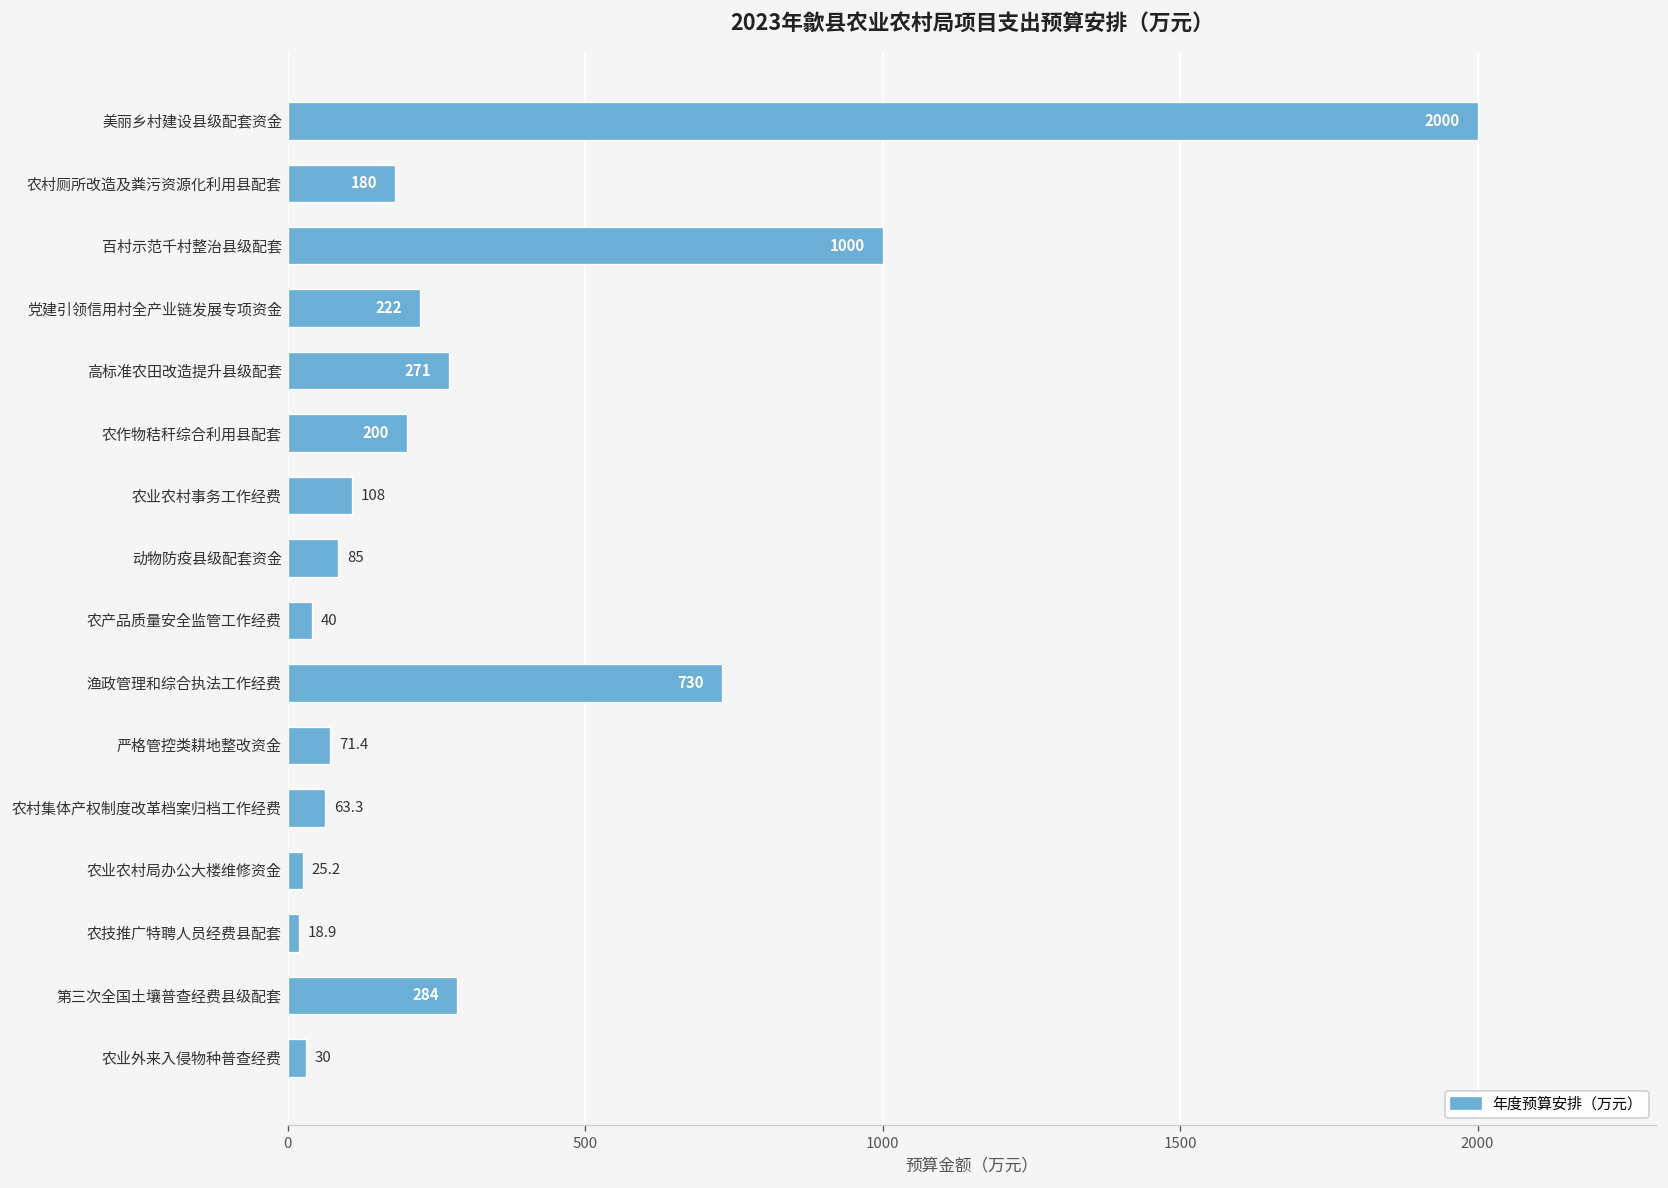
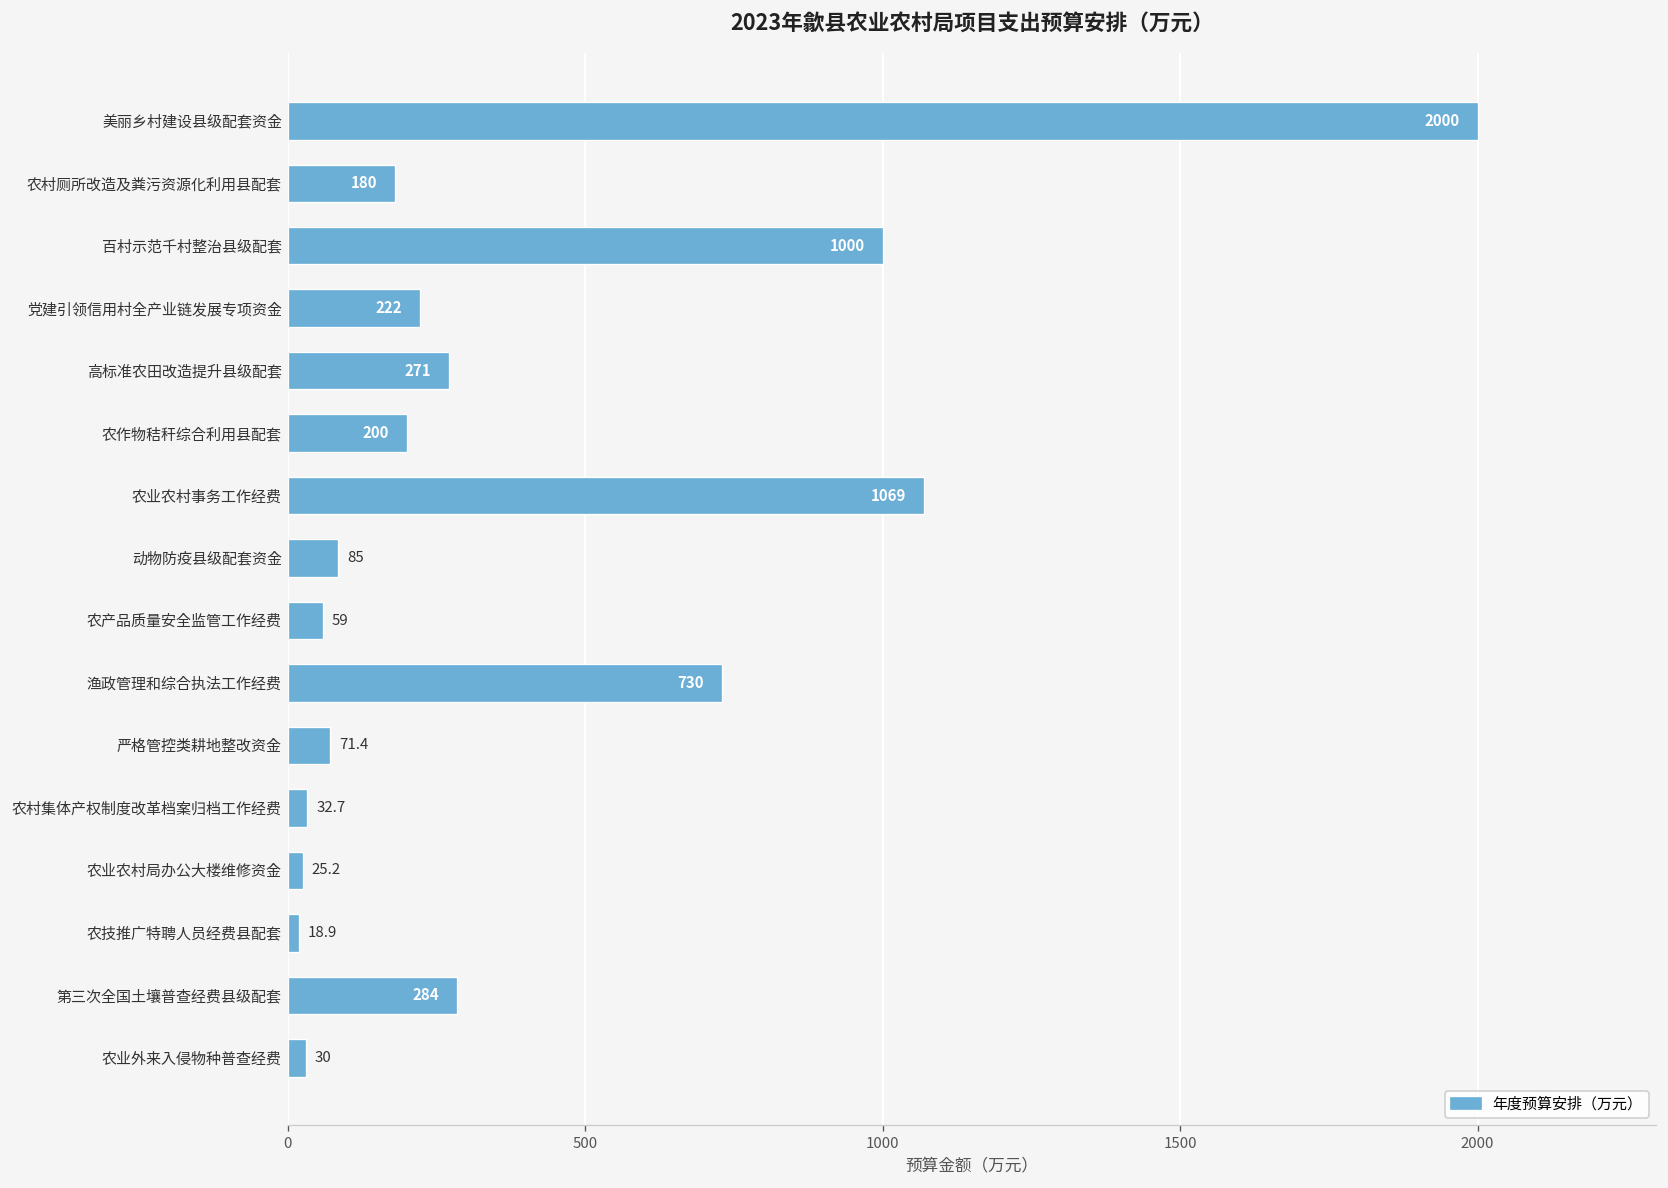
  {
    "美丽乡村建设县级配套资金": 2000,
    "农村厕所改造及粪污资源化利用县配套": 180,
    "百村示范千村整治县级配套": 1000,
    "党建引领信用村全产业链发展专项资金": 222,
    "高标准农田改造提升县级配套": 271,
    "农作物秸秆综合利用县配套": 200,
-   "农业农村事务工作经费": 108,
+   "农业农村事务工作经费": 1069,
    "动物防疫县级配套资金": 85,
-   "农产品质量安全监管工作经费": 40,
+   "农产品质量安全监管工作经费": 59,
    "渔政管理和综合执法工作经费": 730,
    "严格管控类耕地整改资金": 71.4,
-   "农村集体产权制度改革档案归档工作经费": 63.3,
+   "农村集体产权制度改革档案归档工作经费": 32.7,
    "农业农村局办公大楼维修资金": 25.2,
    "农技推广特聘人员经费县配套": 18.9,
    "第三次全国土壤普查经费县级配套": 284,
    "农业外来入侵物种普查经费": 30
  }
